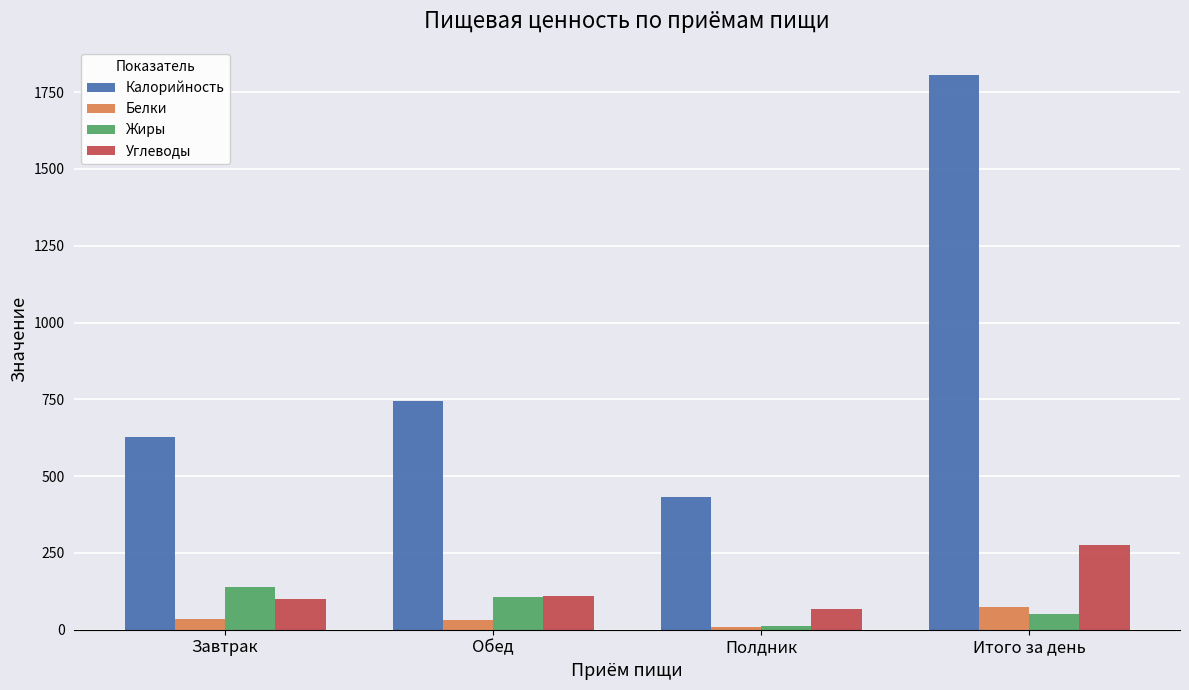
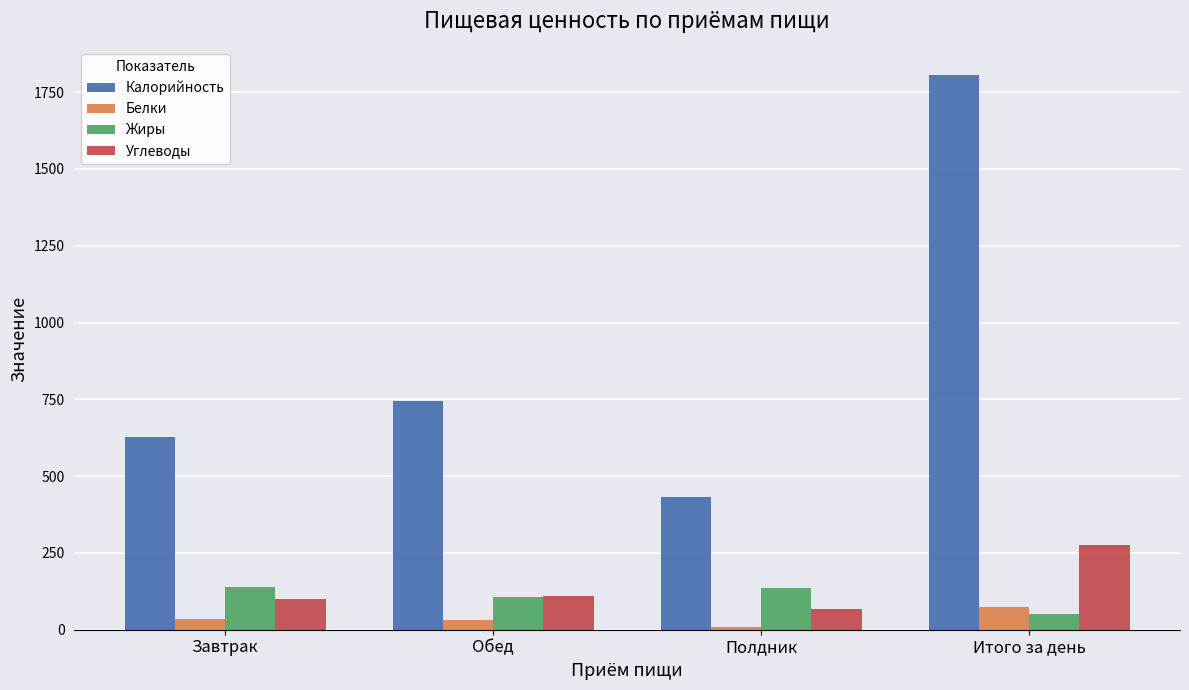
  {
    "Калорийность": {
      "Завтрак": 630,
      "Обед": 750,
      "Полдник": 430,
      "Итого за день": 1810
    },
    "Жиры": {
      "Завтрак": 140,
      "Обед": 110,
-     "Полдник": 10,
+     "Полдник": 140,
      "Итого за день": 50
    }
  }
